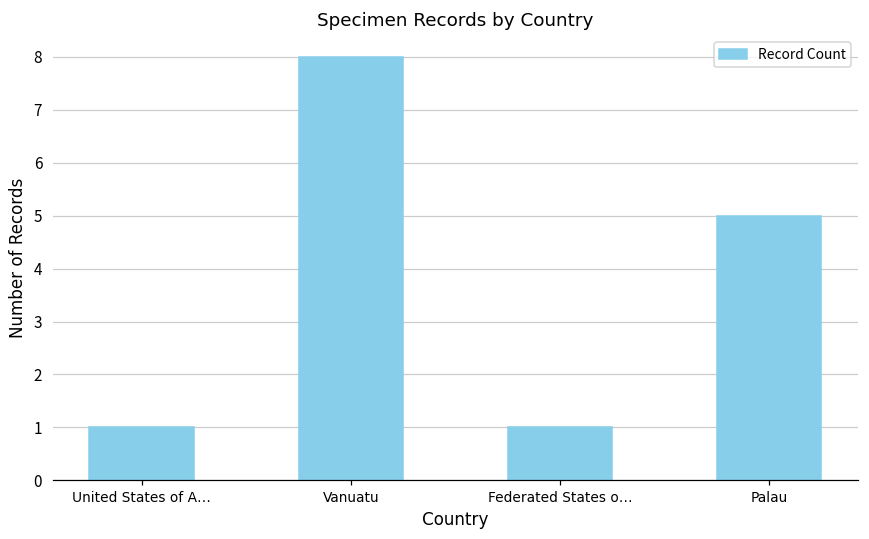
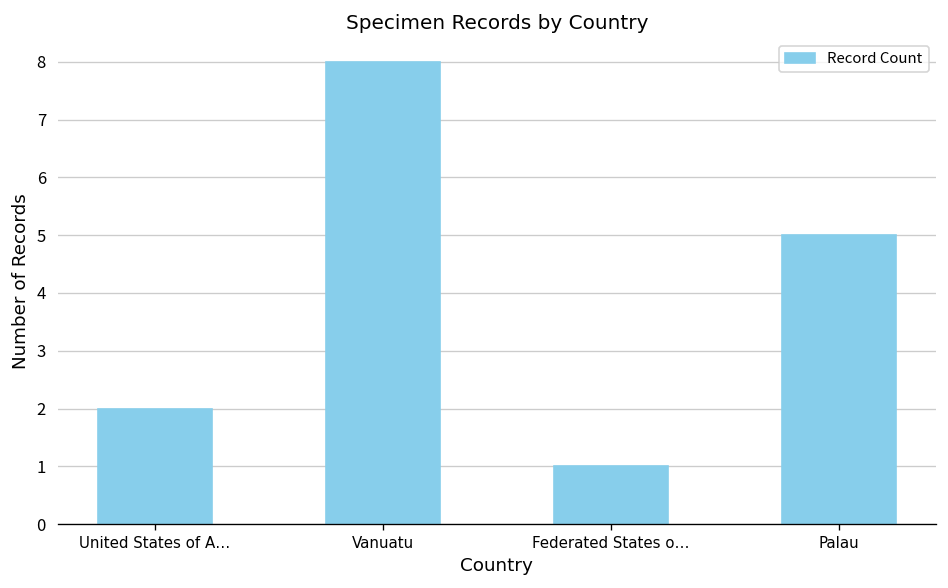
  {
-   "United States of A…": 1,
+   "United States of A…": 2,
    "Vanuatu": 8,
    "Federated States o…": 1,
    "Palau": 5
  }
